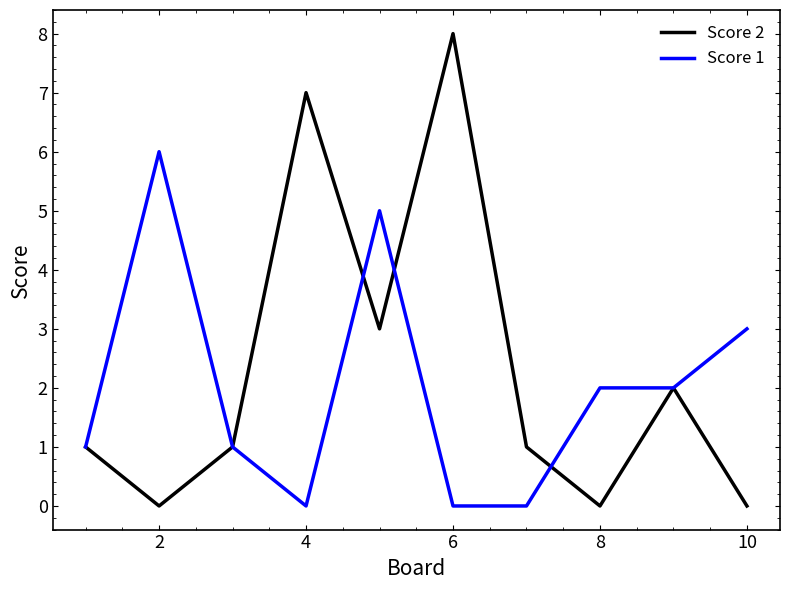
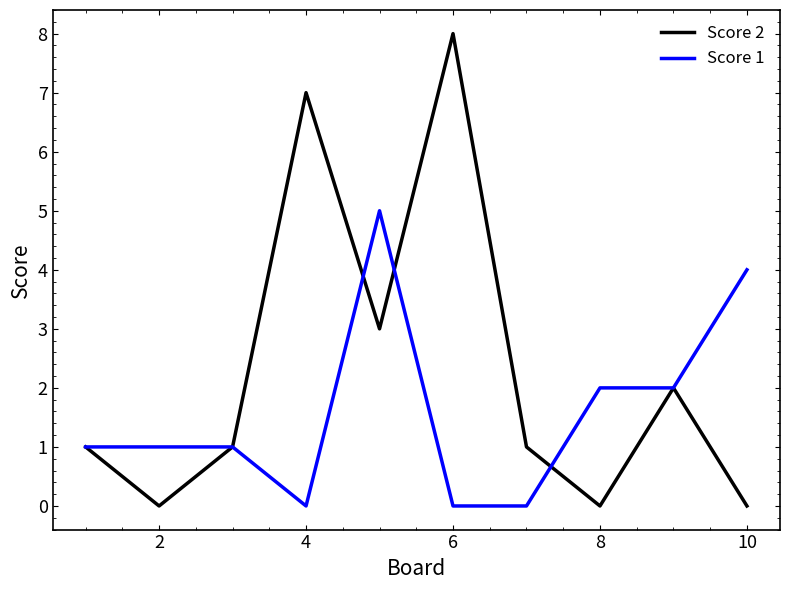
  {
    "Score 2": {
      "2": 0,
      "4": 7,
      "6": 8,
      "8": 0,
      "10": 0
    },
    "Score 1": {
-     "2": 6,
+     "2": 1,
      "4": 0,
      "6": 0,
      "8": 2,
-     "10": 3
+     "10": 4
    }
  }
